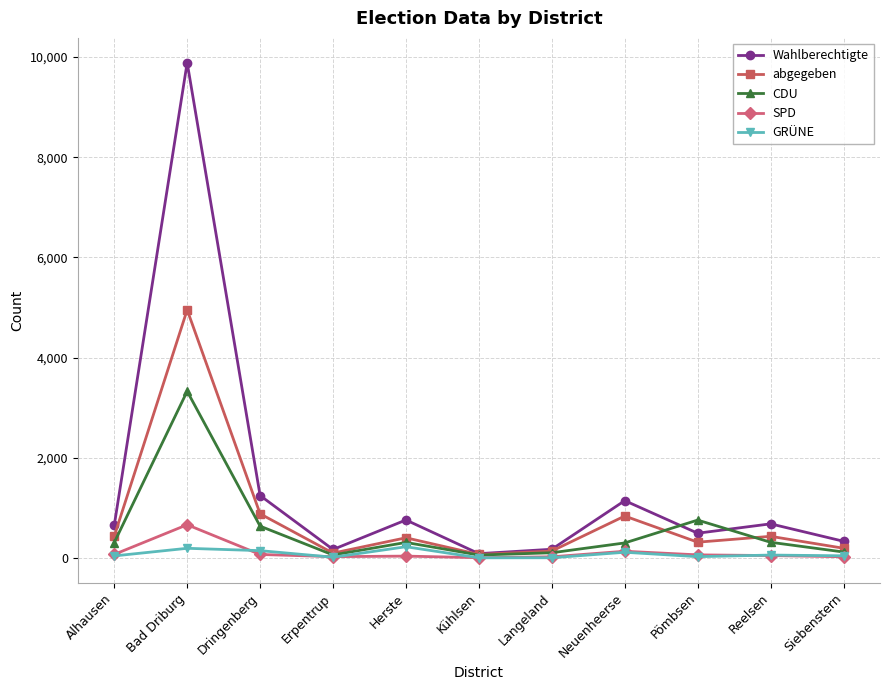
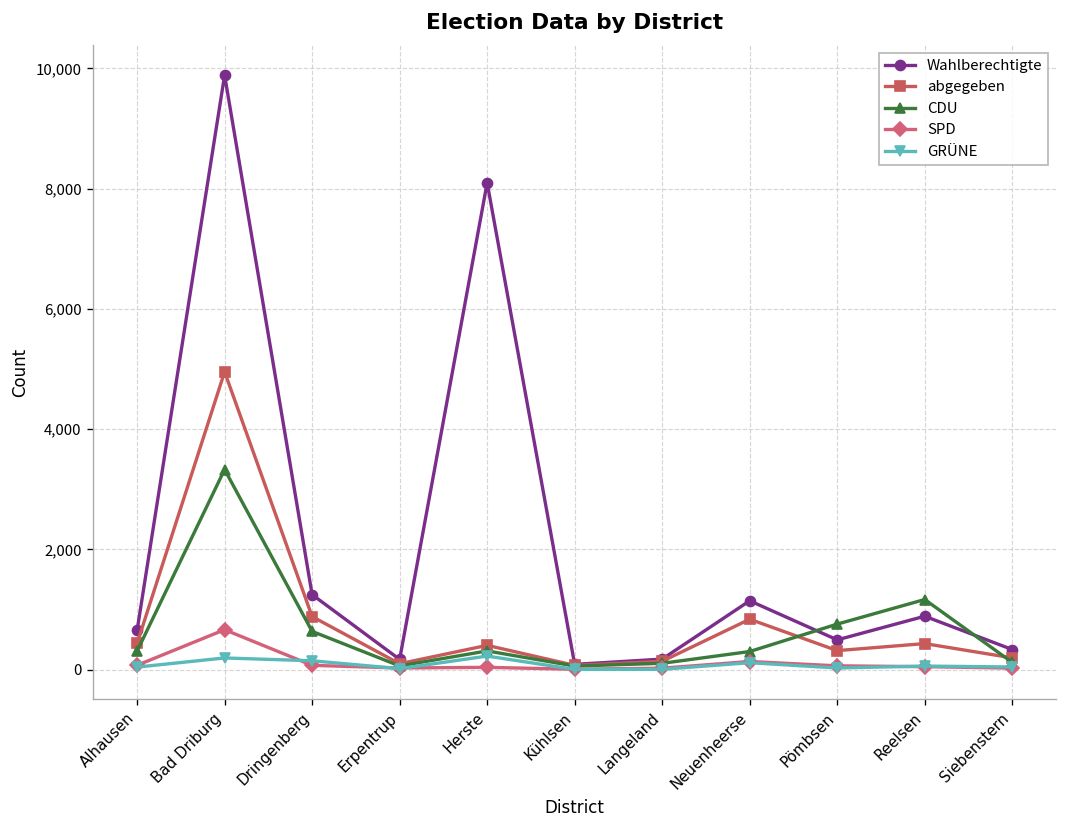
  {
    "Wahlberechtigte": {
      "Alhausen": "700",
      "Bad Driburg": "9,900",
      "Dringenberg": "1,200",
      "Erpentrup": "200",
-     "Herste": "800",
+     "Herste": "8,100",
      "Neuenheerse": "1,100",
      "Pömbsen": "500",
-     "Reelsen": "700",
+     "Reelsen": "900",
      "Siebenstern": "300"
    },
    "CDU": {
      "Alhausen": "300",
      "Bad Driburg": "3,300",
      "Dringenberg": "600",
      "Herste": "300",
      "Neuenheerse": "300",
      "Pömbsen": "800",
-     "Reelsen": "300",
+     "Reelsen": "1,200",
      "Siebenstern": "100"
    },
    "GRÜNE": {
      "Bad Driburg": "200",
      "Dringenberg": "100",
      "Herste": "200"
    }
  }
